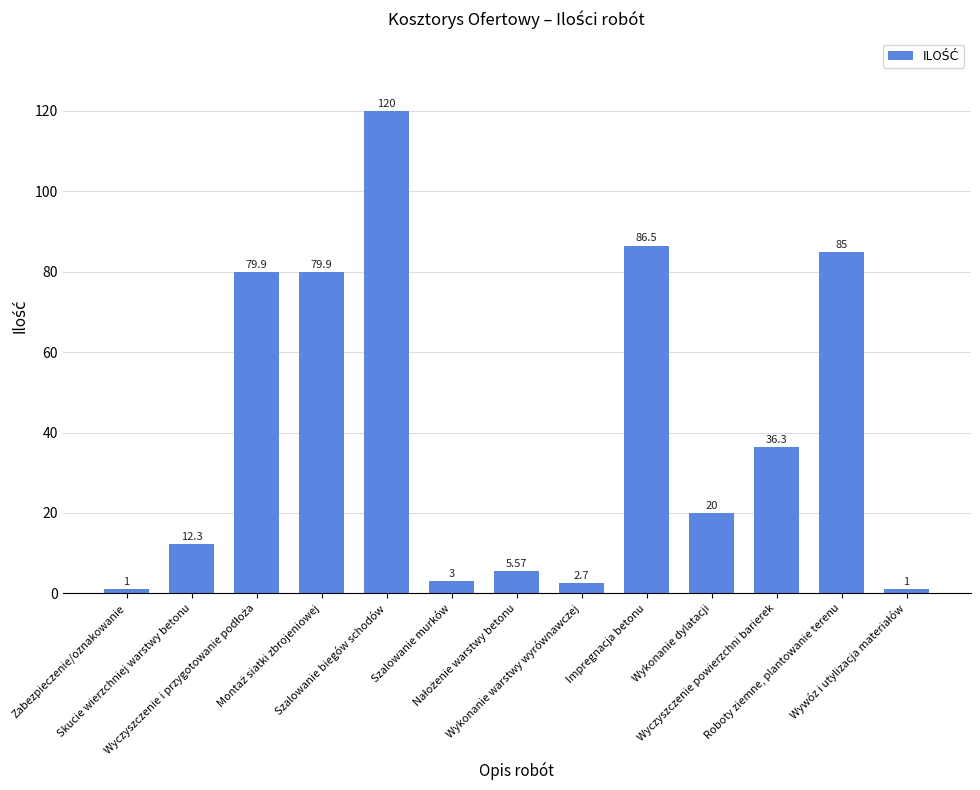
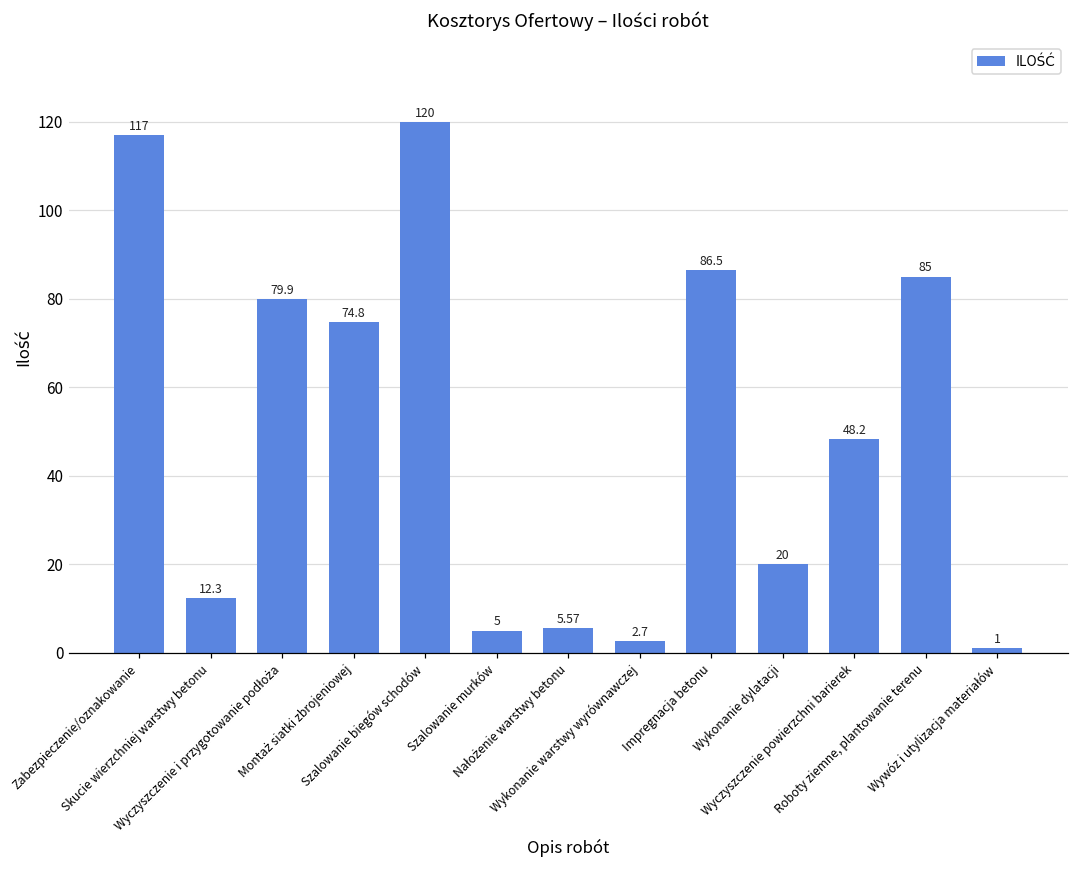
  {
-   "Zabezpieczenie/oznakowanie": 1,
+   "Zabezpieczenie/oznakowanie": 117,
    "Skucie wierzchniej warstwy betonu": 12.3,
    "Wyczyszczenie i przygotowanie podłoża": 79.9,
-   "Montaż siatki zbrojeniowej": 79.9,
+   "Montaż siatki zbrojeniowej": 74.8,
    "Szalowanie biegów schodów": 120,
-   "Szalowanie murków": 3,
+   "Szalowanie murków": 5,
    "Nałożenie warstwy betonu": 5.57,
    "Wykonanie warstwy wyrównawczej": 2.7,
    "Impregnacja betonu": 86.5,
    "Wykonanie dylatacji": 20,
-   "Wyczyszczenie powierzchni barierek": 36.3,
+   "Wyczyszczenie powierzchni barierek": 48.2,
    "Roboty ziemne, plantowanie terenu": 85,
    "Wywóz i utylizacja materiałów": 1
  }
